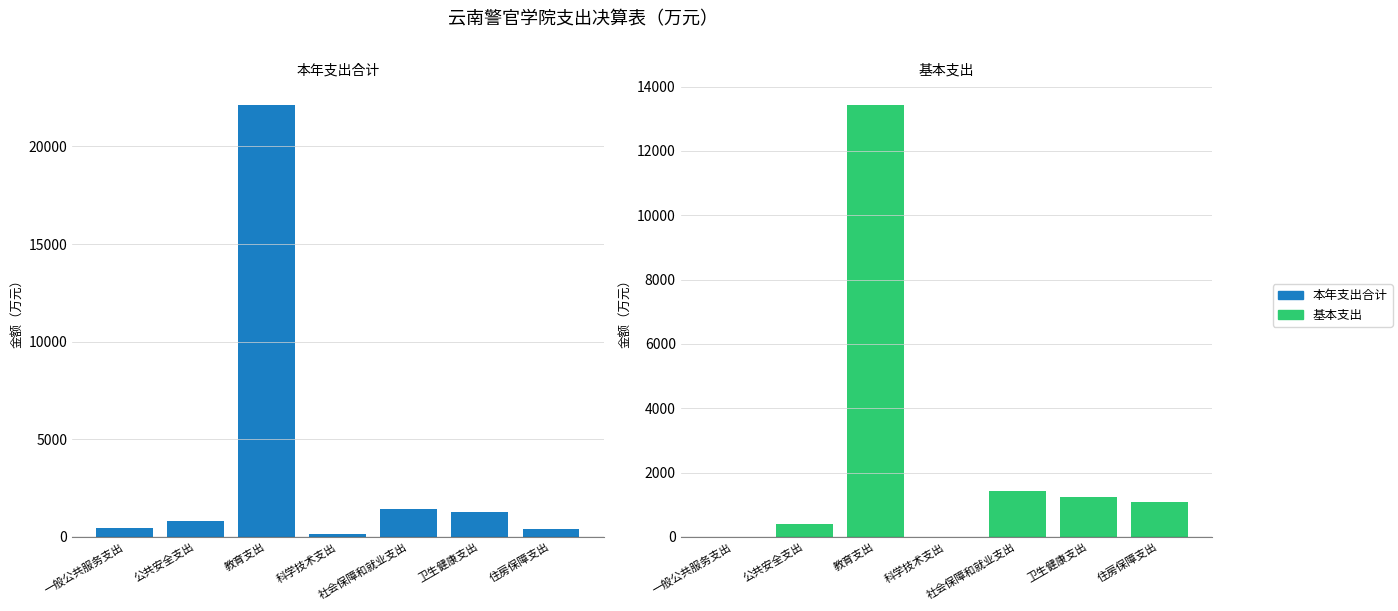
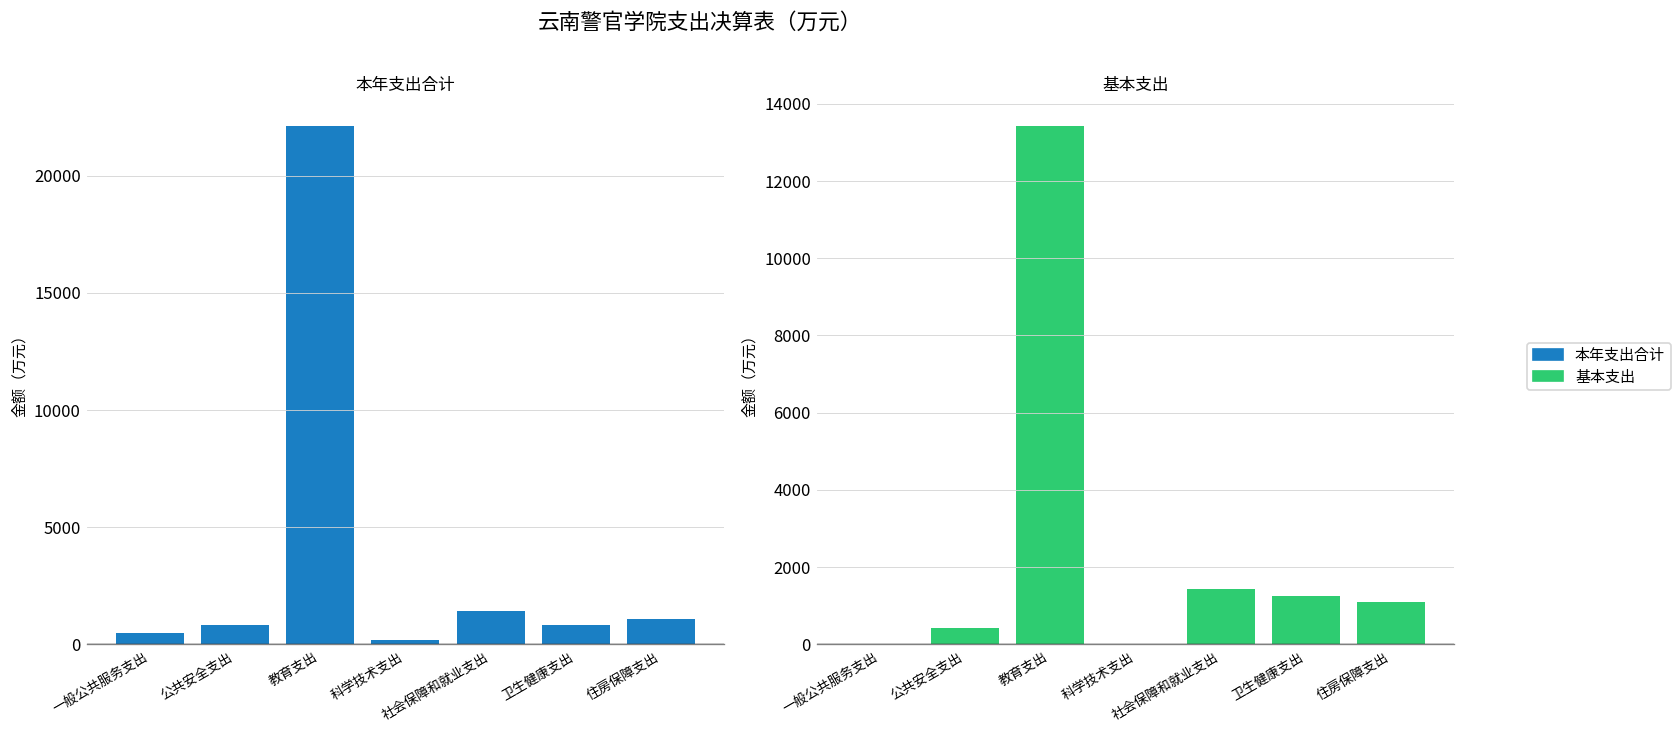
  {
    "本年支出合计": {
      "本年支出合计": {
        "一般公共服务支出": 500,
        "公共安全支出": 800,
        "教育支出": 22100,
        "科学技术支出": 200,
        "社会保障和就业支出": 1400,
-       "卫生健康支出": 1300,
-       "住房保障支出": 400
+       "卫生健康支出": 800,
+       "住房保障支出": 1100
      }
    }
  }
